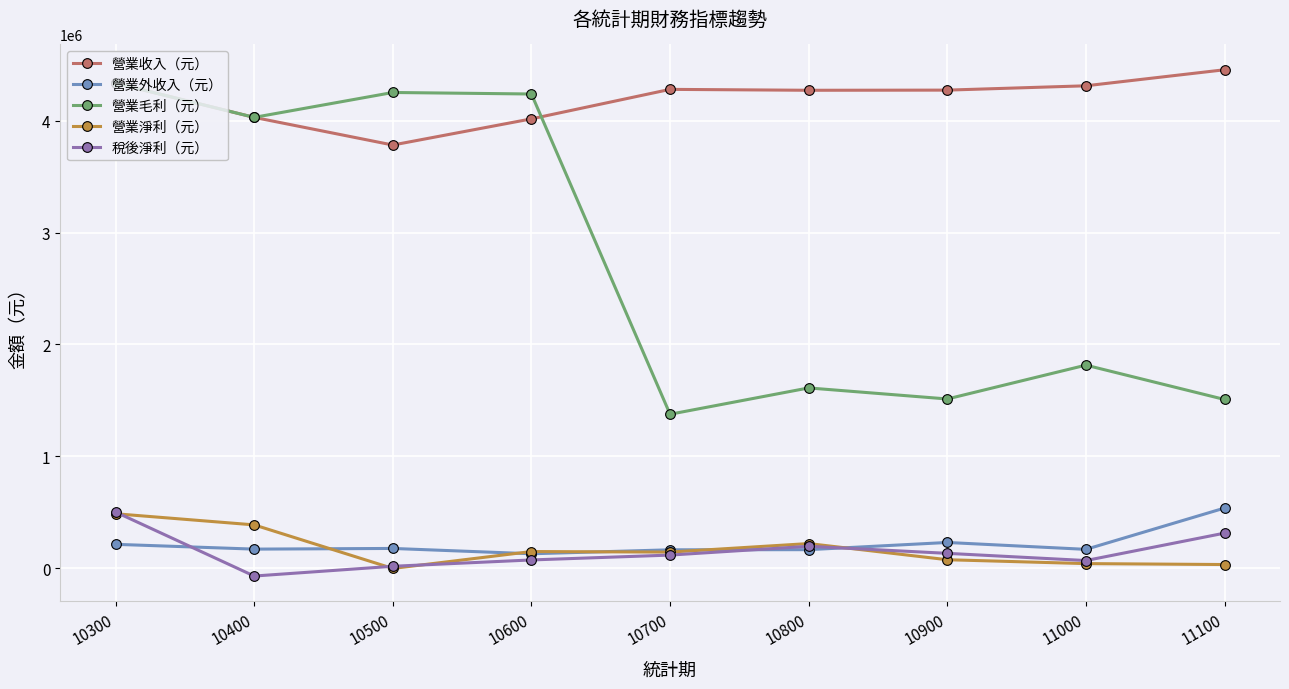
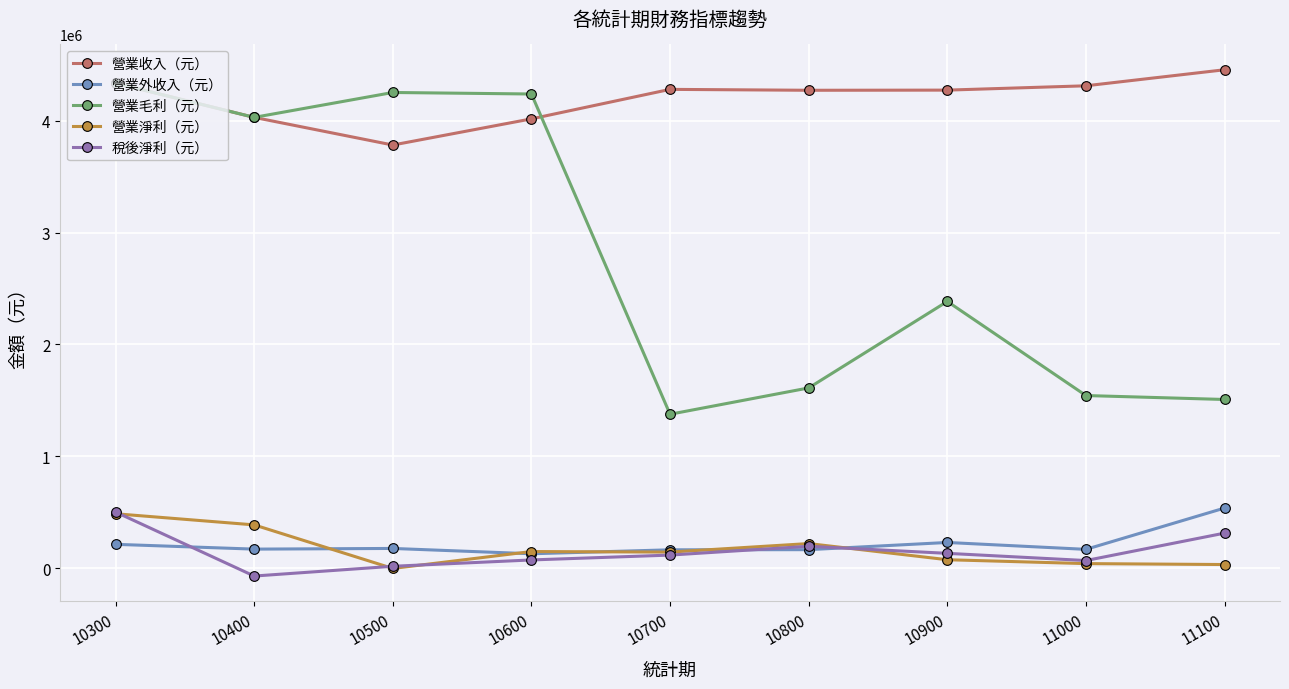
  {
    "營業毛利（元）": {
      "10500": 4250000,
      "10600": 4240000,
      "10700": 1380000,
      "10800": 1610000,
-     "10900": 1510000,
-     "11000": 1810000,
+     "10900": 2380000,
+     "11000": 1540000,
      "11100": 1510000
    }
  }
